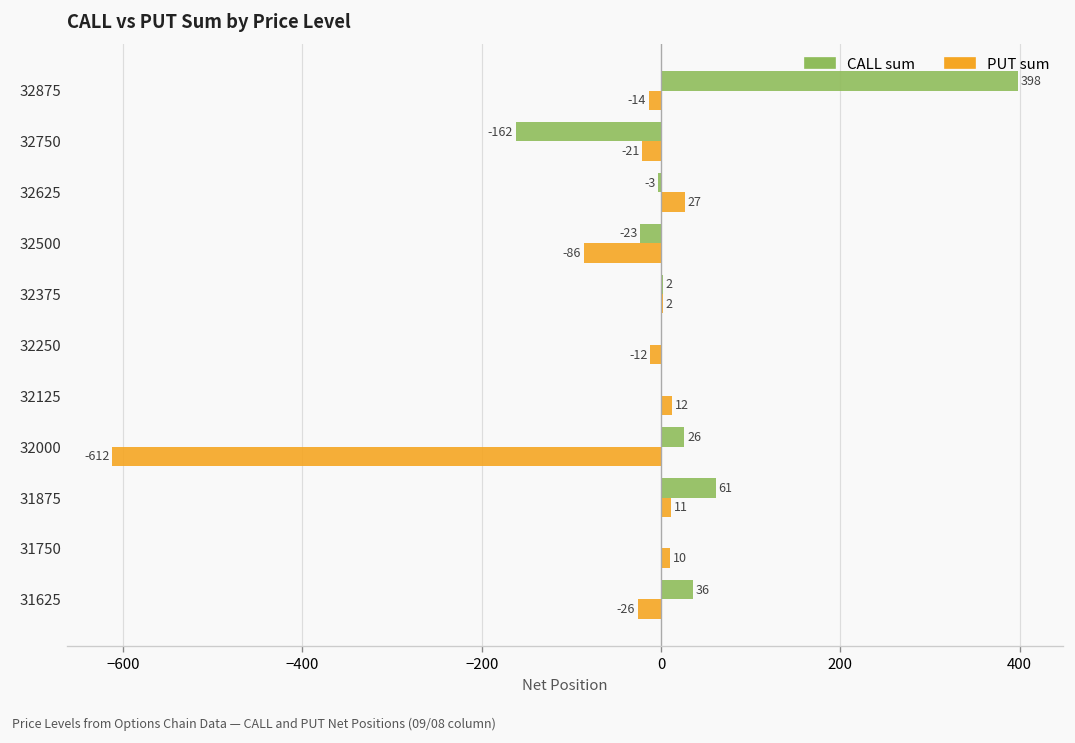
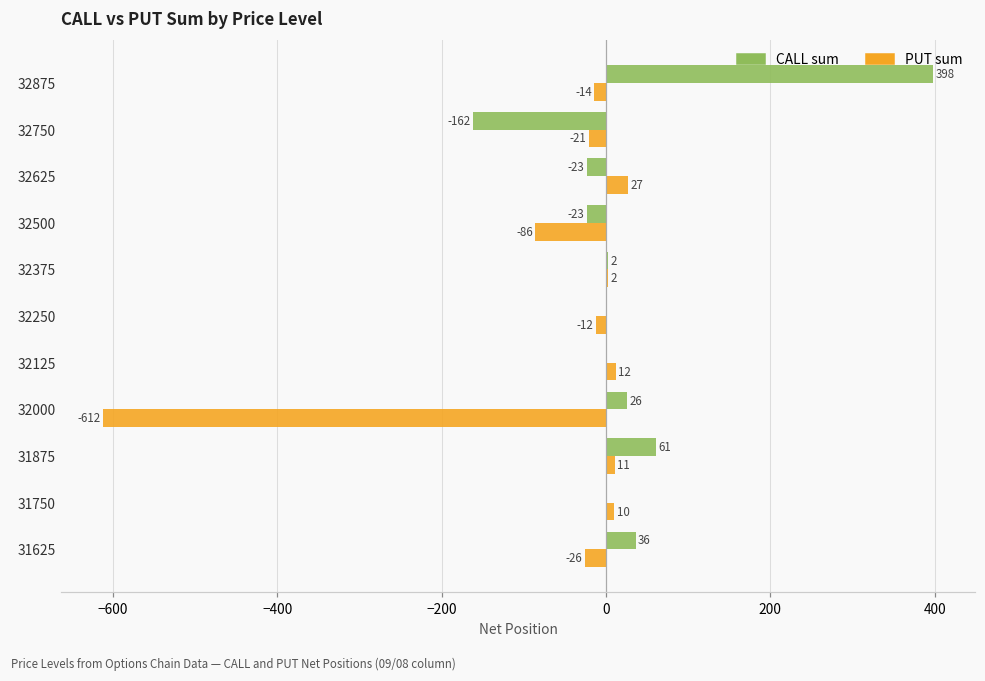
  {
    "CALL sum": {
      "32875": 398,
      "32750": -162,
-     "32625": -3,
+     "32625": -23,
      "32500": -23,
      "32375": 2,
      "32000": 26,
      "31875": 61,
      "31625": 36
    },
    "PUT sum": {
      "32875": -14,
      "32750": -21,
      "32625": 27,
      "32500": -86,
      "32375": 2,
      "32250": -12,
      "32125": 12,
      "32000": -612,
      "31875": 11,
      "31750": 10,
      "31625": -26
    }
  }
